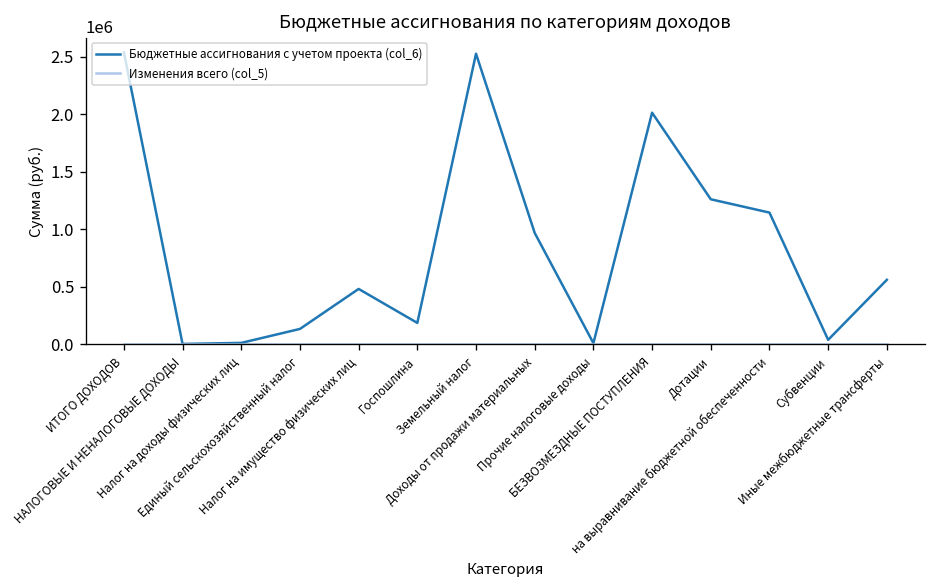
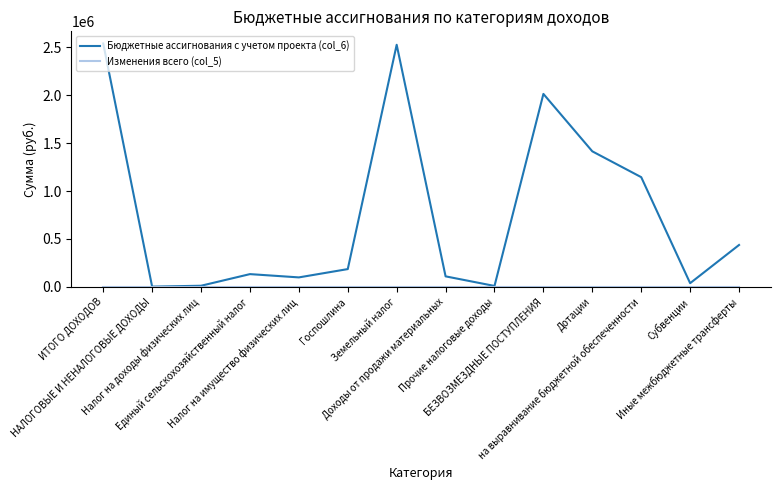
  {
    "Бюджетные ассигнования с учетом проекта (col_6)": {
      "Единый сельскохозяйственный налог": 100000,
-     "Налог на имущество физических лиц": 500000,
+     "Налог на имущество физических лиц": 100000,
      "Госпошлина": 200000,
      "Земельный налог": 2500000,
-     "Доходы от продажи материальных": 1000000,
+     "Доходы от продажи материальных": 100000,
      "БЕЗВОЗМЕЗДНЫЕ ПОСТУПЛЕНИЯ": 2000000,
-     "Дотации": 1300000,
+     "Дотации": 1400000,
      "на выравнивание бюджетной обеспеченности": 1100000,
      "Субвенции": 0,
-     "Иные межбюджетные трансферты": 600000
+     "Иные межбюджетные трансферты": 400000
    },
    "Изменения всего (col_5)": {
      "ИТОГО ДОХОДОВ": 0,
      "Единый сельскохозяйственный налог": 0,
      "Налог на имущество физических лиц": 0,
      "Госпошлина": 0,
      "Земельный налог": 0,
      "Доходы от продажи материальных": 0,
      "БЕЗВОЗМЕЗДНЫЕ ПОСТУПЛЕНИЯ": 0,
      "Дотации": 0,
      "на выравнивание бюджетной обеспеченности": 0,
      "Субвенции": 0,
      "Иные межбюджетные трансферты": 0
    }
  }
